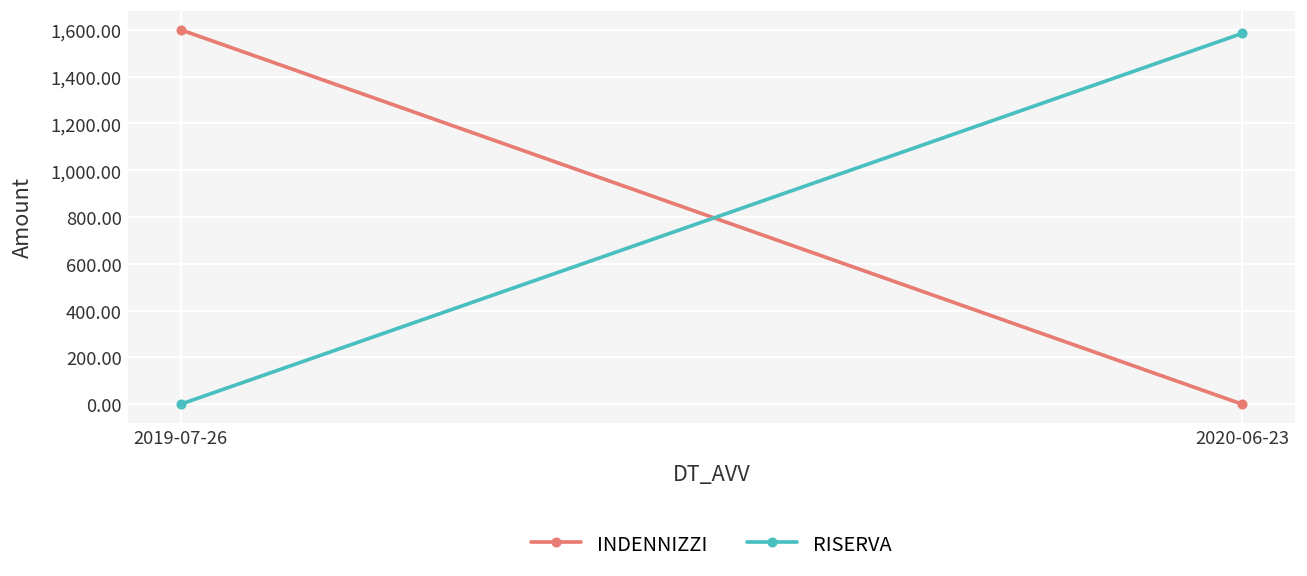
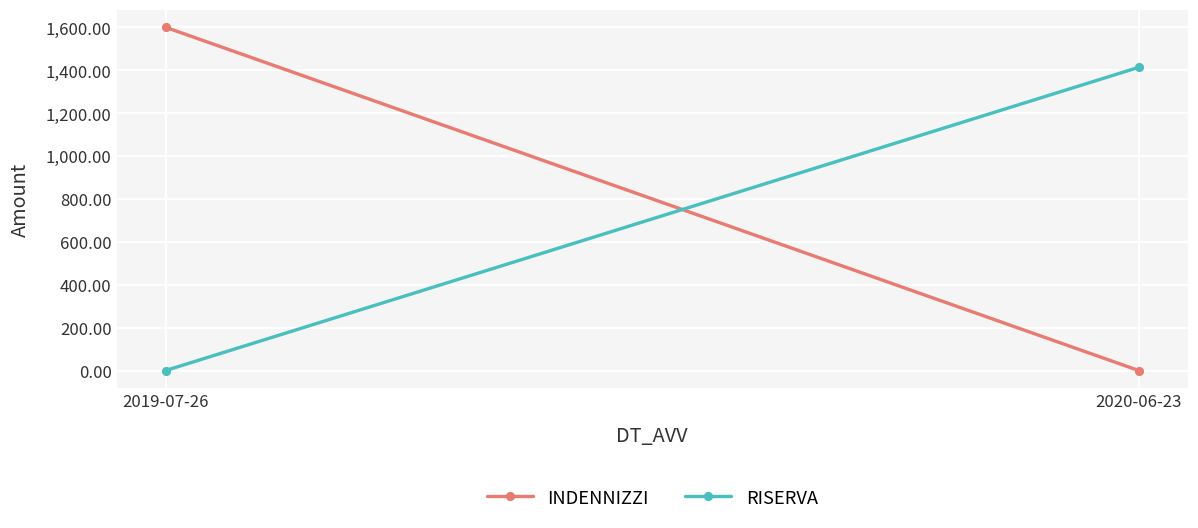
  {
    "INDENNIZZI": {
      "2019-07-26": "1,600",
      "2020-06-23": "0"
    },
    "RISERVA": {
      "2019-07-26": "0",
-     "2020-06-23": "1,580"
+     "2020-06-23": "1,410"
    }
  }
